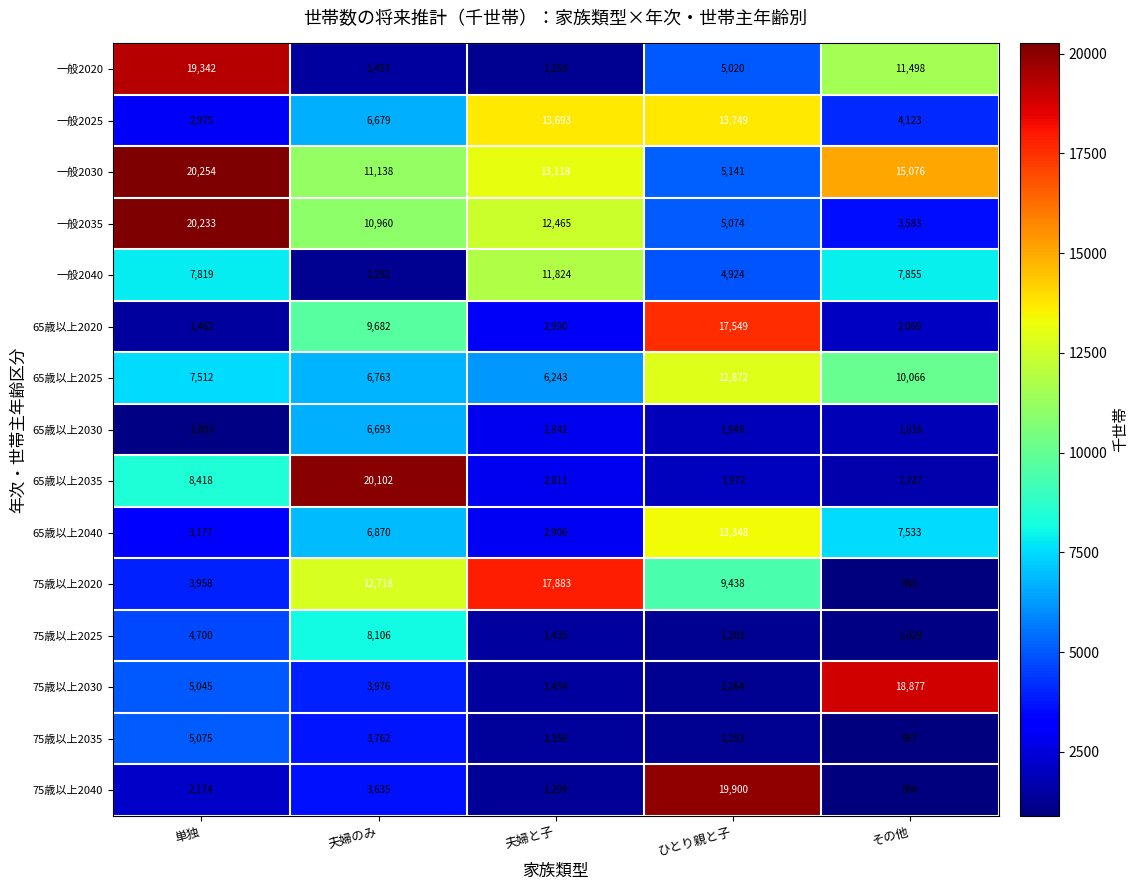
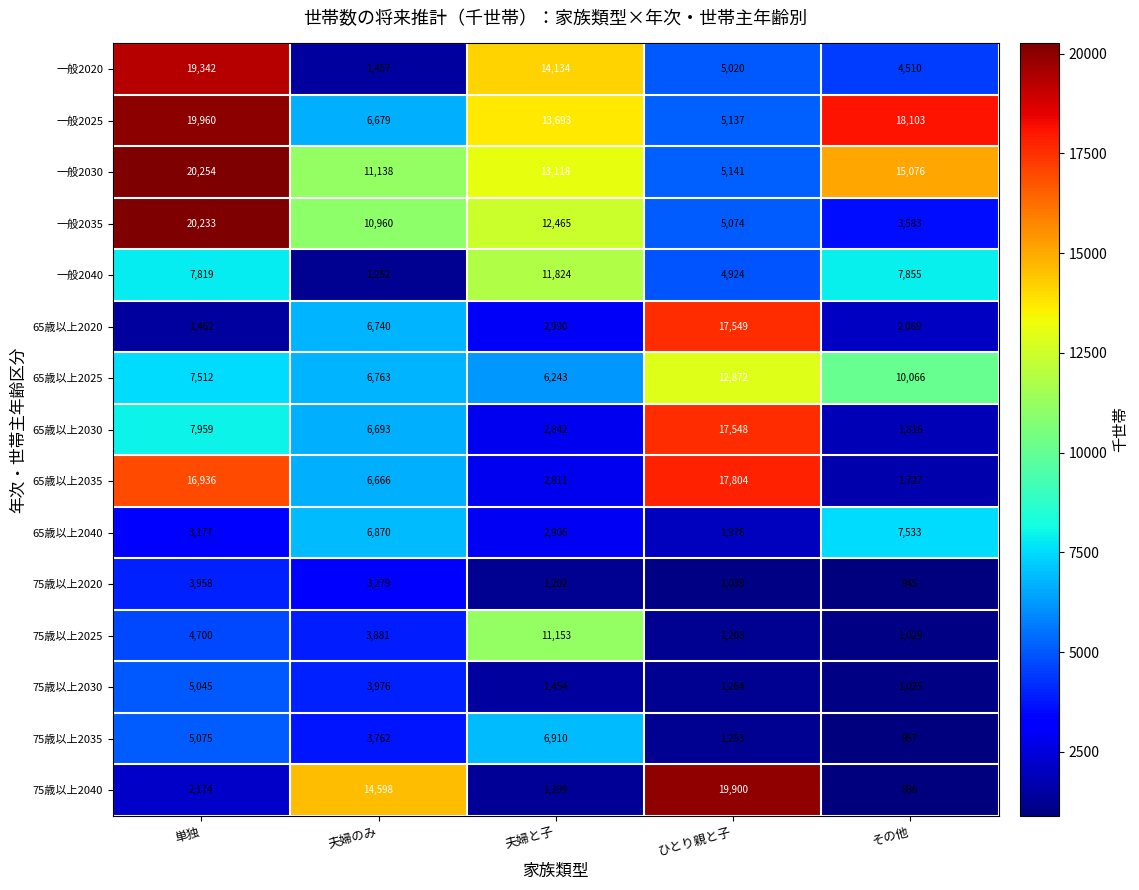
  {
    "一般2020": {
      "単独": "19,342",
      "夫婦のみ": "1,457",
-     "夫婦と子": "1,253",
+     "夫婦と子": "14,134",
      "ひとり親と子": "5,020",
-     "その他": "11,498"
+     "その他": "4,510"
    },
    "一般2025": {
-     "単独": "2,975",
+     "単独": "19,960",
      "夫婦のみ": "6,679",
      "夫婦と子": "13,693",
-     "ひとり親と子": "13,749",
-     "その他": "4,123"
+     "ひとり親と子": "5,137",
+     "その他": "18,103"
    },
    "一般2030": {
      "単独": "20,254",
      "夫婦のみ": "11,138",
      "夫婦と子": "13,118",
      "ひとり親と子": "5,141",
      "その他": "15,076"
    },
    "一般2035": {
      "単独": "20,233",
      "夫婦のみ": "10,960",
      "夫婦と子": "12,465",
      "ひとり親と子": "5,074",
      "その他": "3,583"
    },
    "一般2040": {
      "単独": "7,819",
      "夫婦のみ": "1,252",
      "夫婦と子": "11,824",
      "ひとり親と子": "4,924",
      "その他": "7,855"
    },
    "65歳以上2020": {
      "単独": "1,462",
-     "夫婦のみ": "9,682",
+     "夫婦のみ": "6,740",
      "夫婦と子": "2,990",
      "ひとり親と子": "17,549",
      "その他": "2,069"
    },
    "65歳以上2025": {
      "単独": "7,512",
      "夫婦のみ": "6,763",
      "夫婦と子": "6,243",
      "ひとり親と子": "12,872",
      "その他": "10,066"
    },
    "65歳以上2030": {
-     "単独": "1,003",
+     "単独": "7,959",
      "夫婦のみ": "6,693",
      "夫婦と子": "2,842",
-     "ひとり親と子": "1,948",
+     "ひとり親と子": "17,548",
      "その他": "1,816"
    },
    "65歳以上2035": {
-     "単独": "8,418",
-     "夫婦のみ": "20,102",
+     "単独": "16,936",
+     "夫婦のみ": "6,666",
      "夫婦と子": "2,811",
-     "ひとり親と子": "1,972",
+     "ひとり親と子": "17,804",
      "その他": "1,727"
    },
    "65歳以上2040": {
      "単独": "3,177",
      "夫婦のみ": "6,870",
      "夫婦と子": "2,906",
-     "ひとり親と子": "13,348",
+     "ひとり親と子": "1,976",
      "その他": "7,533"
    },
    "75歳以上2020": {
      "単独": "3,958",
-     "夫婦のみ": "12,718",
-     "夫婦と子": "17,883",
-     "ひとり親と子": "9,438",
+     "夫婦のみ": "3,279",
+     "夫婦と子": "1,202",
+     "ひとり親と子": "1,039",
      "その他": "945"
    },
    "75歳以上2025": {
      "単独": "4,700",
-     "夫婦のみ": "8,106",
-     "夫婦と子": "1,435",
+     "夫婦のみ": "3,881",
+     "夫婦と子": "11,153",
      "ひとり親と子": "1,203",
      "その他": "1,029"
    },
    "75歳以上2030": {
      "単独": "5,045",
      "夫婦のみ": "3,976",
      "夫婦と子": "1,454",
      "ひとり親と子": "1,264",
-     "その他": "18,877"
+     "その他": "1,025"
    },
    "75歳以上2035": {
      "単独": "5,075",
      "夫婦のみ": "3,762",
-     "夫婦と子": "1,356",
+     "夫婦と子": "6,910",
      "ひとり親と子": "1,253",
      "その他": "957"
    },
    "75歳以上2040": {
      "単独": "2,174",
-     "夫婦のみ": "3,635",
+     "夫婦のみ": "14,598",
      "夫婦と子": "1,299",
      "ひとり親と子": "19,900",
      "その他": "896"
    }
  }
